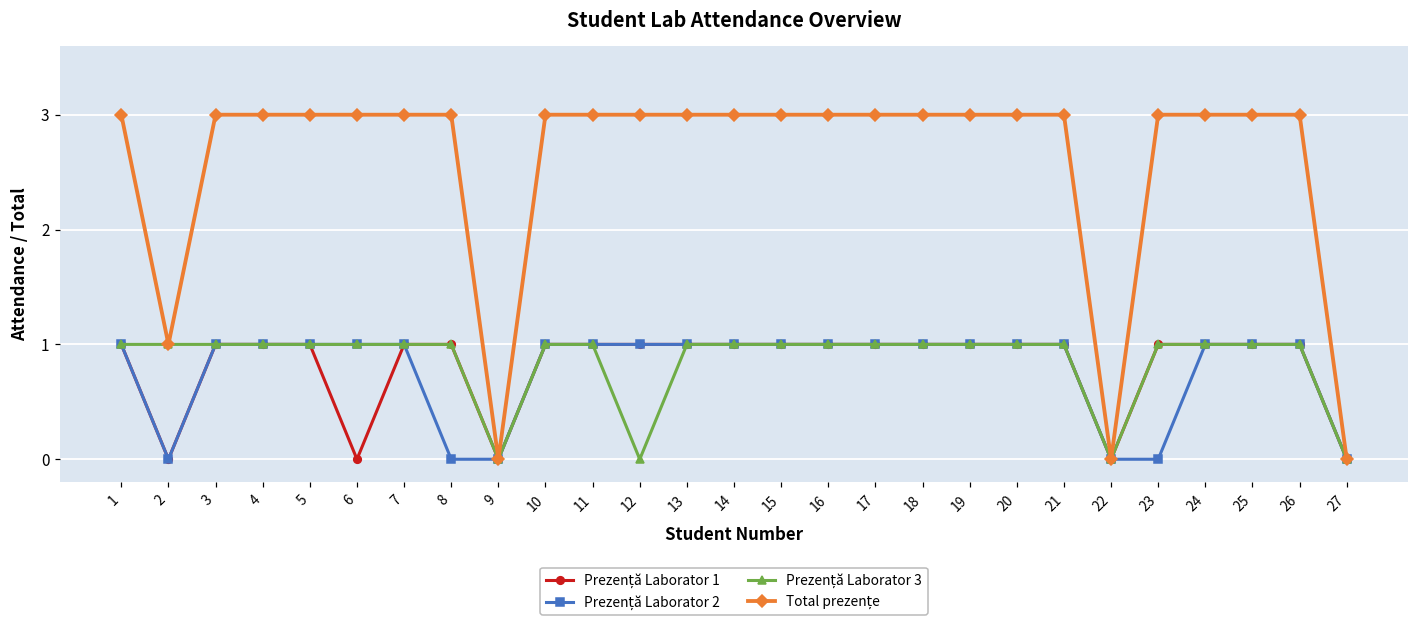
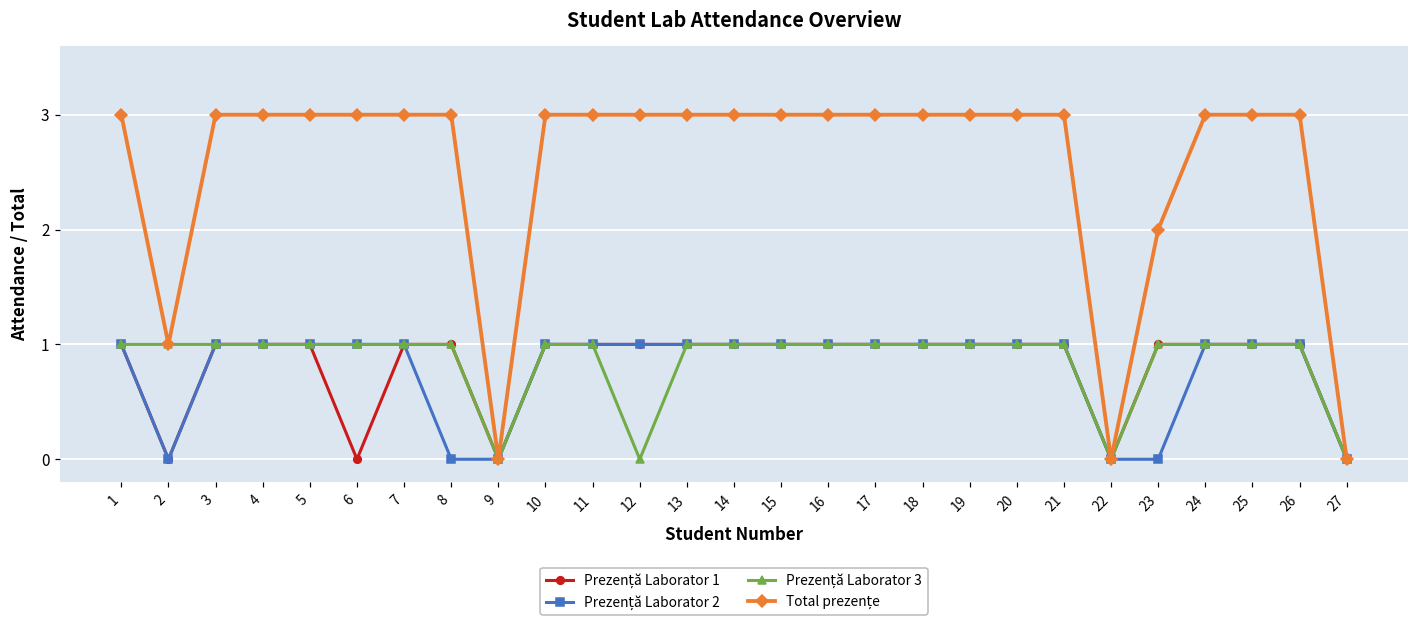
  {
    "Prezență Laborator 1": {
      "6": 0
    },
    "Prezență Laborator 2": {
      "8": 0,
      "23": 0
    },
    "Prezență Laborator 3": {
      "12": 0
    },
    "Total prezențe": {
      "1": 3,
      "3": 3,
      "4": 3,
      "5": 3,
      "6": 3,
      "7": 3,
      "8": 3,
      "10": 3,
      "11": 3,
      "12": 3,
      "13": 3,
      "14": 3,
      "15": 3,
      "16": 3,
      "17": 3,
      "18": 3,
      "19": 3,
      "20": 3,
      "21": 3,
-     "23": 3,
+     "23": 2,
      "24": 3,
      "25": 3,
      "26": 3
    }
  }
